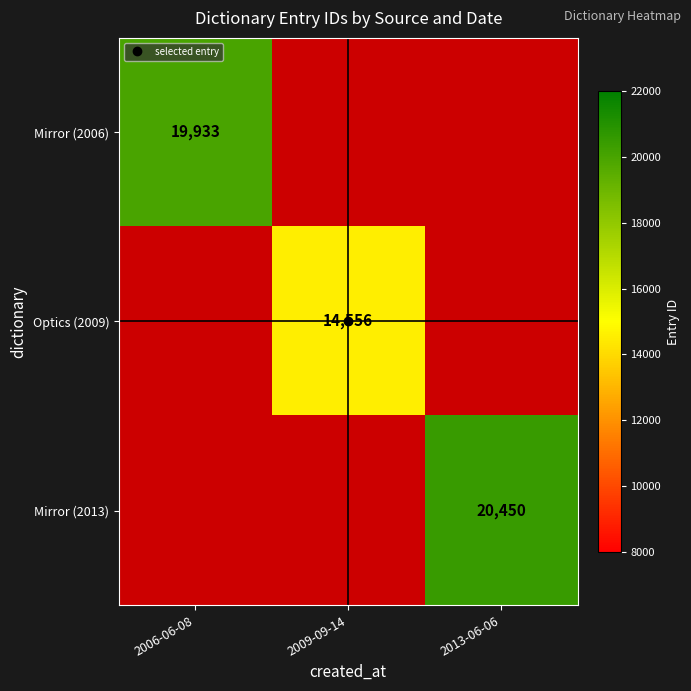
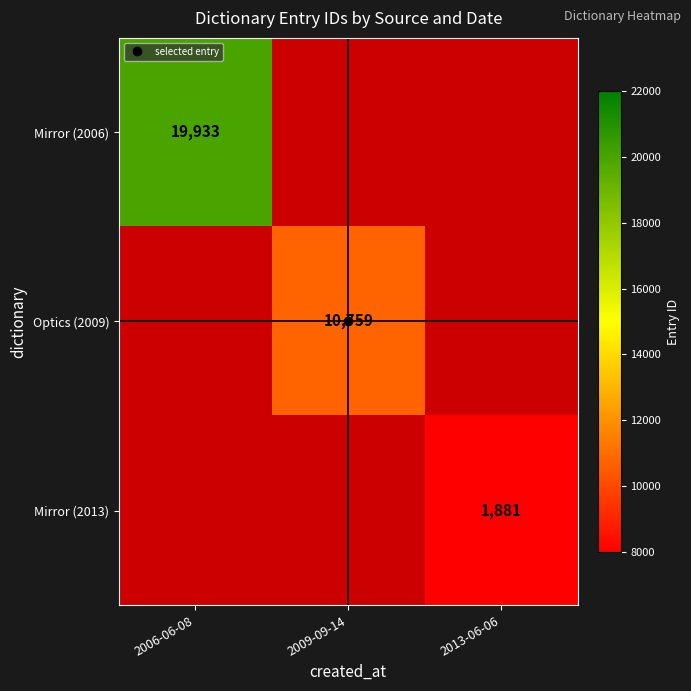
  {
    "Mirror (2006)": {
      "2006-06-08": "19,933"
    },
    "Optics (2009)": {
-     "2009-09-14": "14,556"
+     "2009-09-14": "10,759"
    },
    "Mirror (2013)": {
-     "2013-06-06": "20,450"
+     "2013-06-06": "1,881"
    }
  }
